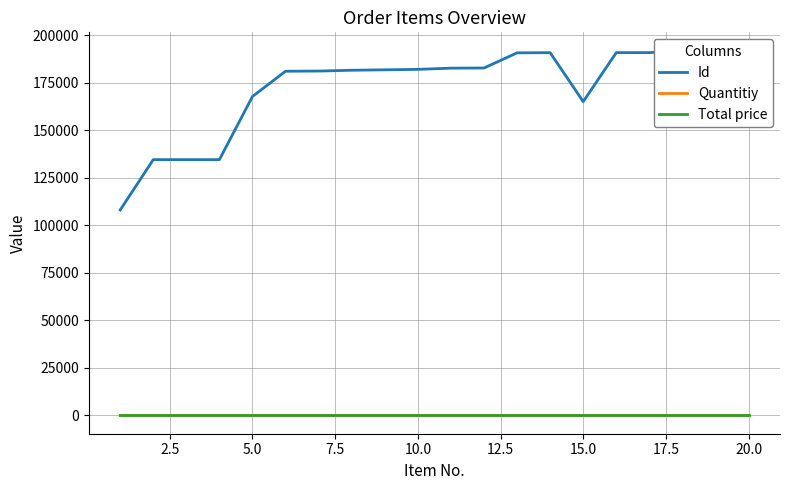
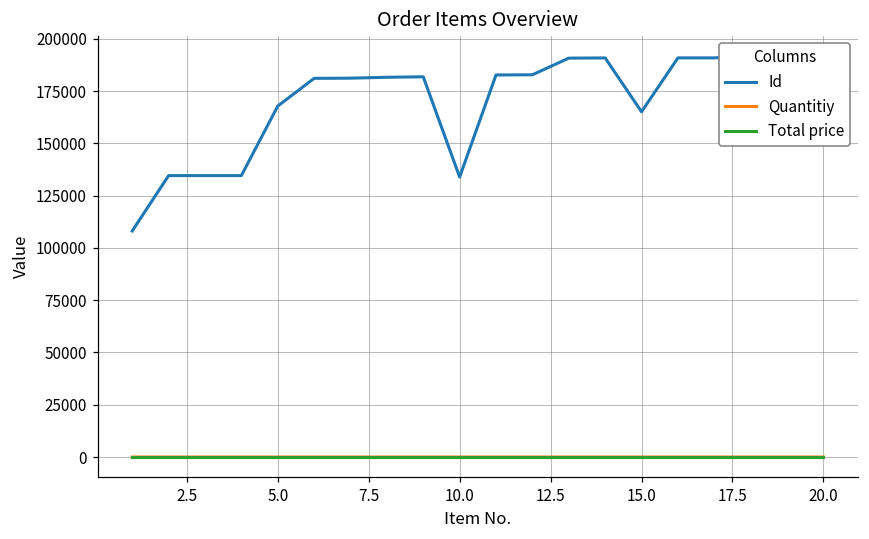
  {
    "Id": {
      "5.0": 168000,
-     "10.0": 182000,
+     "10.0": 134000,
      "15.0": 165000
    },
    "Total price": {
      "5.0": 0,
      "10.0": 0,
      "15.0": 0,
      "20.0": 0
    }
  }
